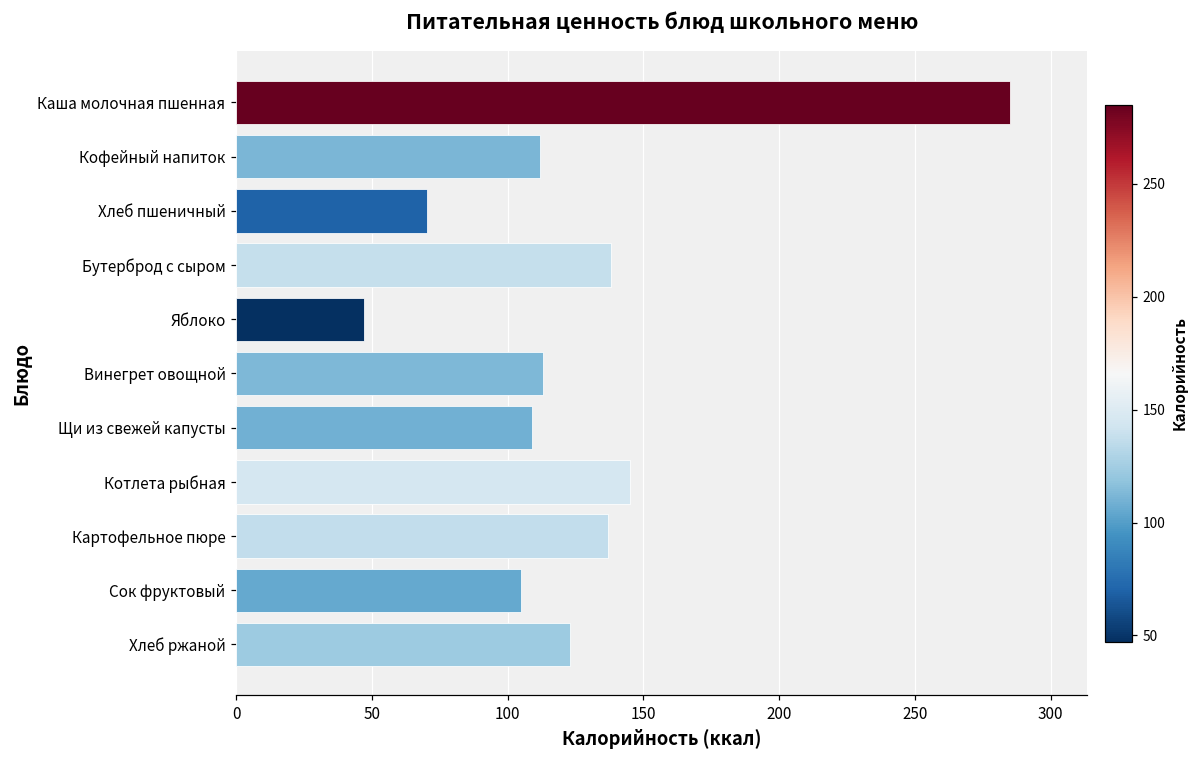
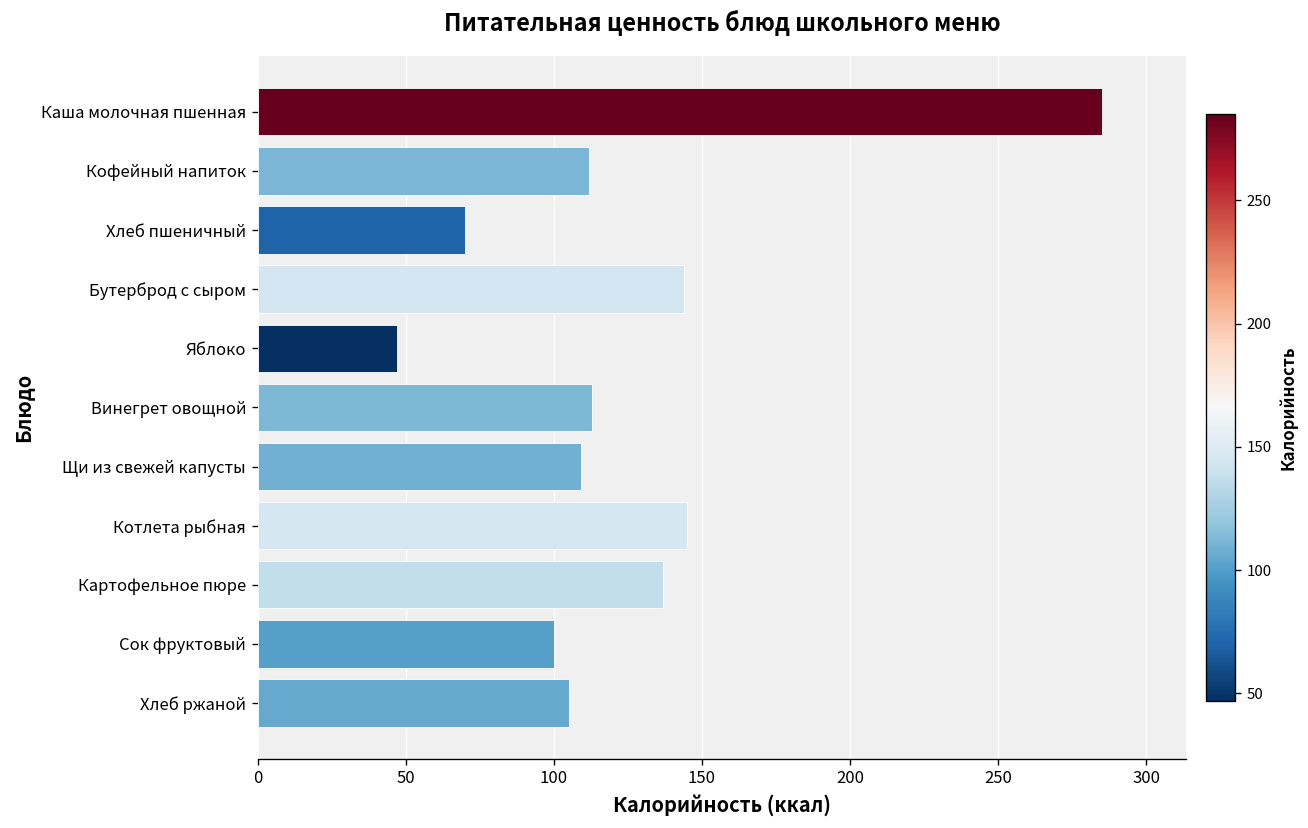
  {
    "Каша молочная пшенная": 285,
    "Кофейный напиток": 112,
    "Хлеб пшеничный": 70,
-   "Бутерброд с сыром": 138,
+   "Бутерброд с сыром": 144,
    "Яблоко": 47,
    "Винегрет овощной": 113,
    "Щи из свежей капусты": 109,
    "Котлета рыбная": 145,
    "Картофельное пюре": 137,
-   "Сок фруктовый": 105,
-   "Хлеб ржаной": 123
+   "Сок фруктовый": 100,
+   "Хлеб ржаной": 105
  }
